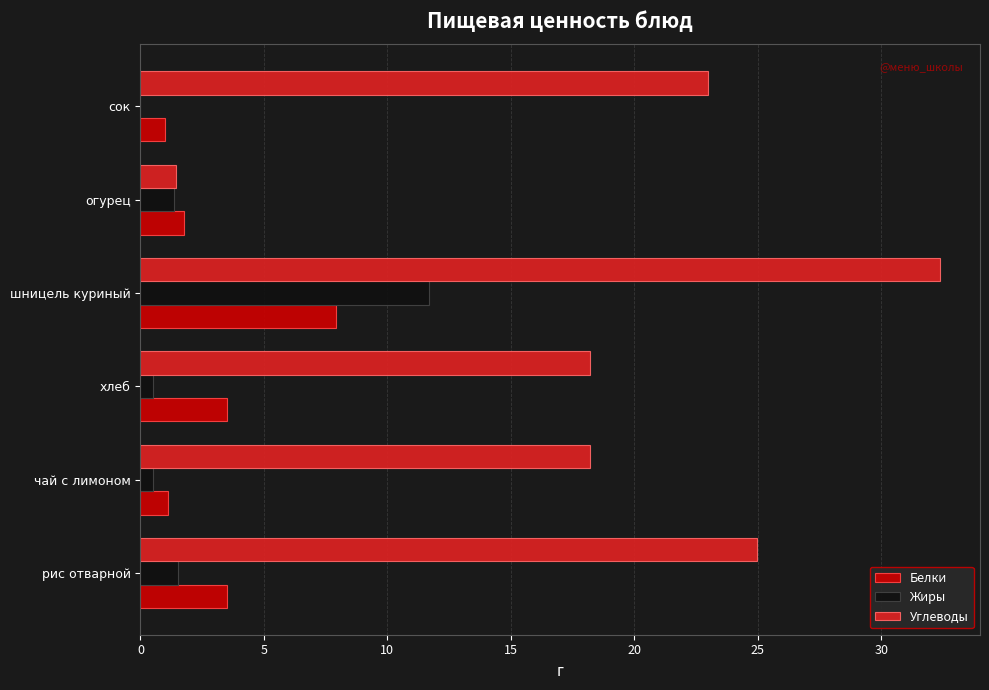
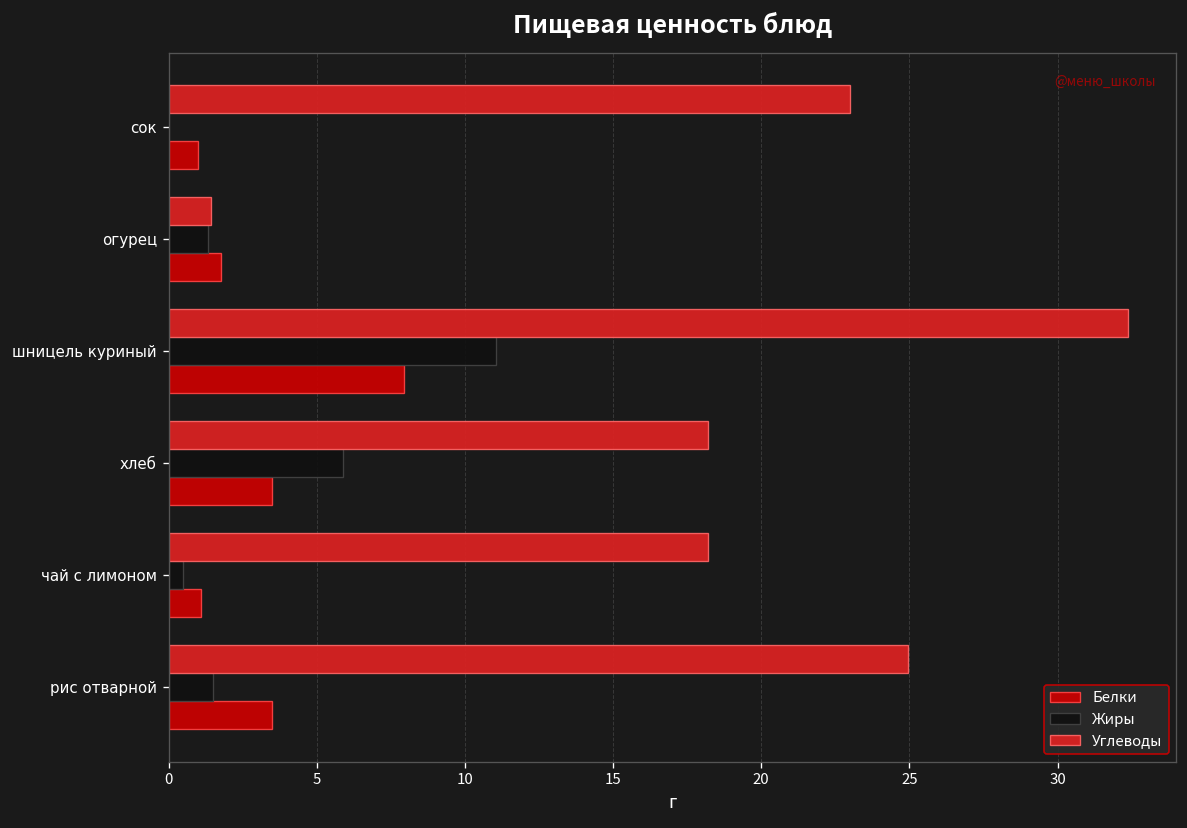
  {
    "Жиры": {
      "сок": 0.0,
      "огурец": 1.3,
-     "шницель куриный": 11.7,
-     "хлеб": 0.5,
+     "шницель куриный": 11.1,
+     "хлеб": 5.9,
      "чай с лимоном": 0.5,
      "рис отварной": 1.5
    }
  }
